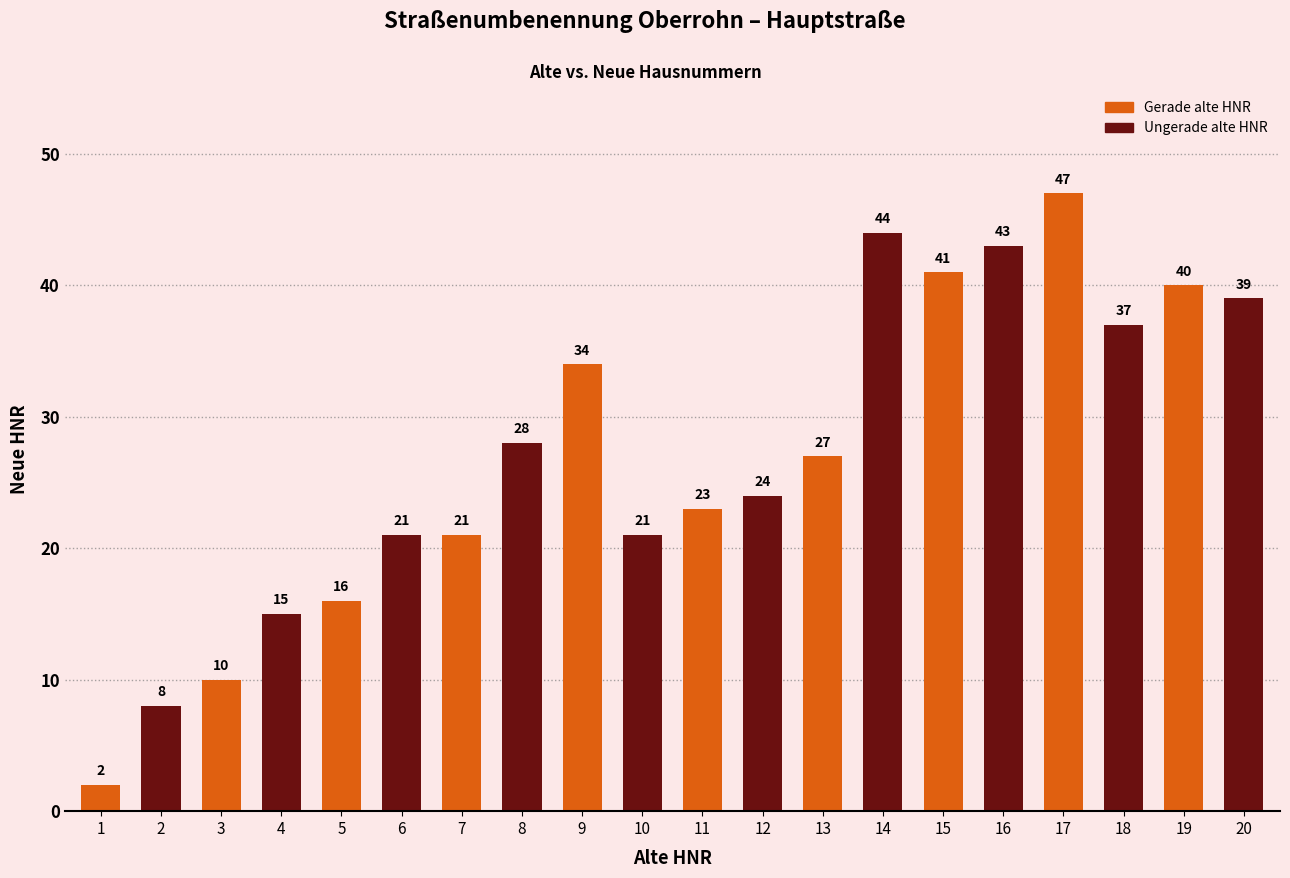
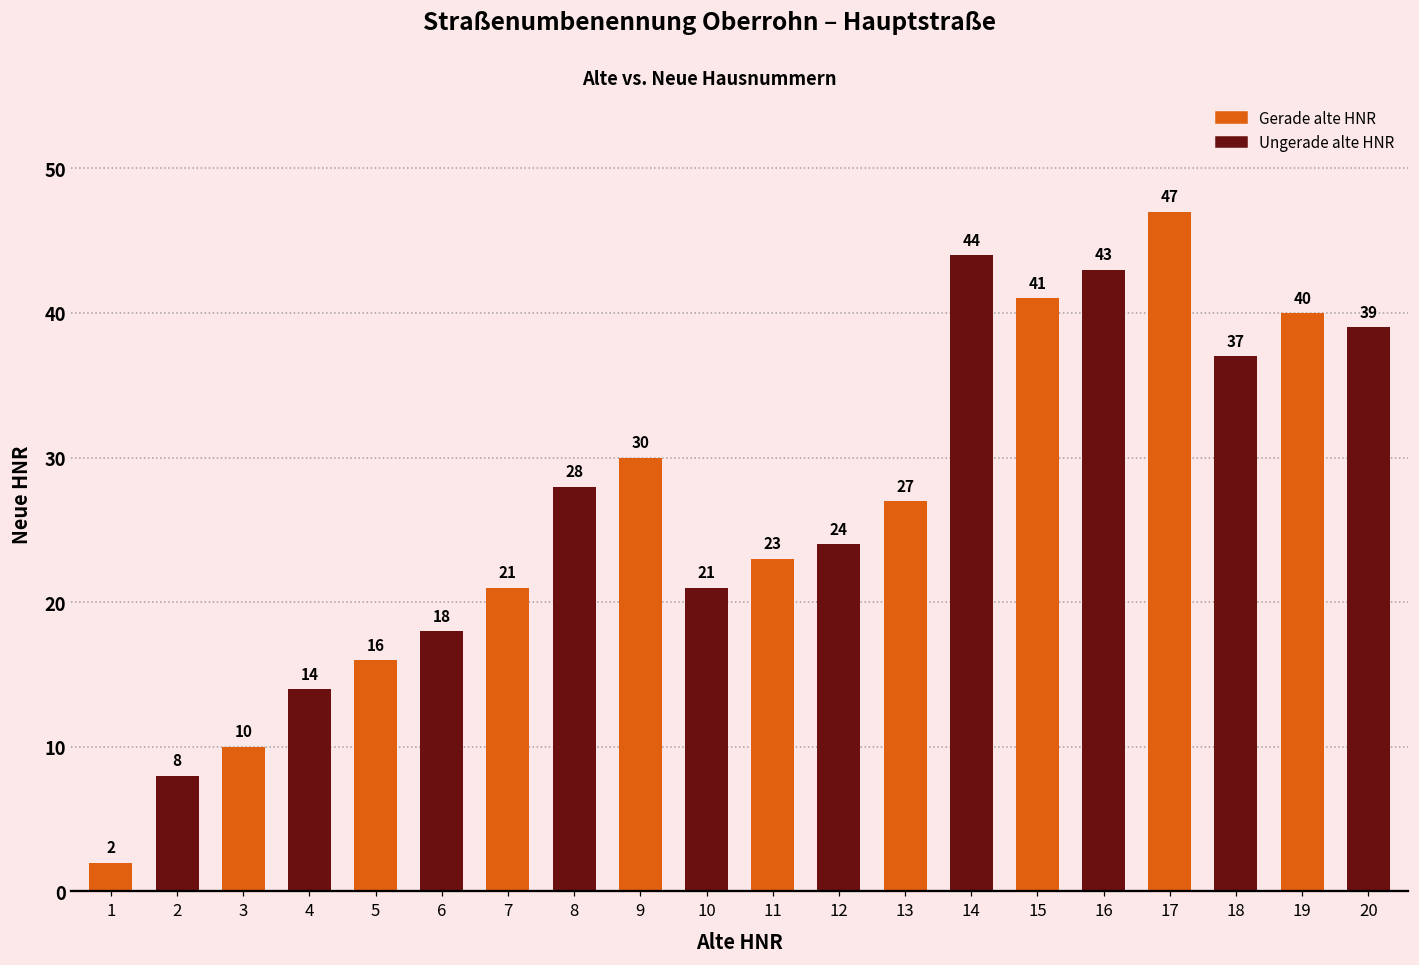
  {
    "1": 2,
    "2": 8,
    "3": 10,
-   "4": 15,
+   "4": 14,
    "5": 16,
-   "6": 21,
+   "6": 18,
    "7": 21,
    "8": 28,
-   "9": 34,
+   "9": 30,
    "10": 21,
    "11": 23,
    "12": 24,
    "13": 27,
    "14": 44,
    "15": 41,
    "16": 43,
    "17": 47,
    "18": 37,
    "19": 40,
    "20": 39
  }
